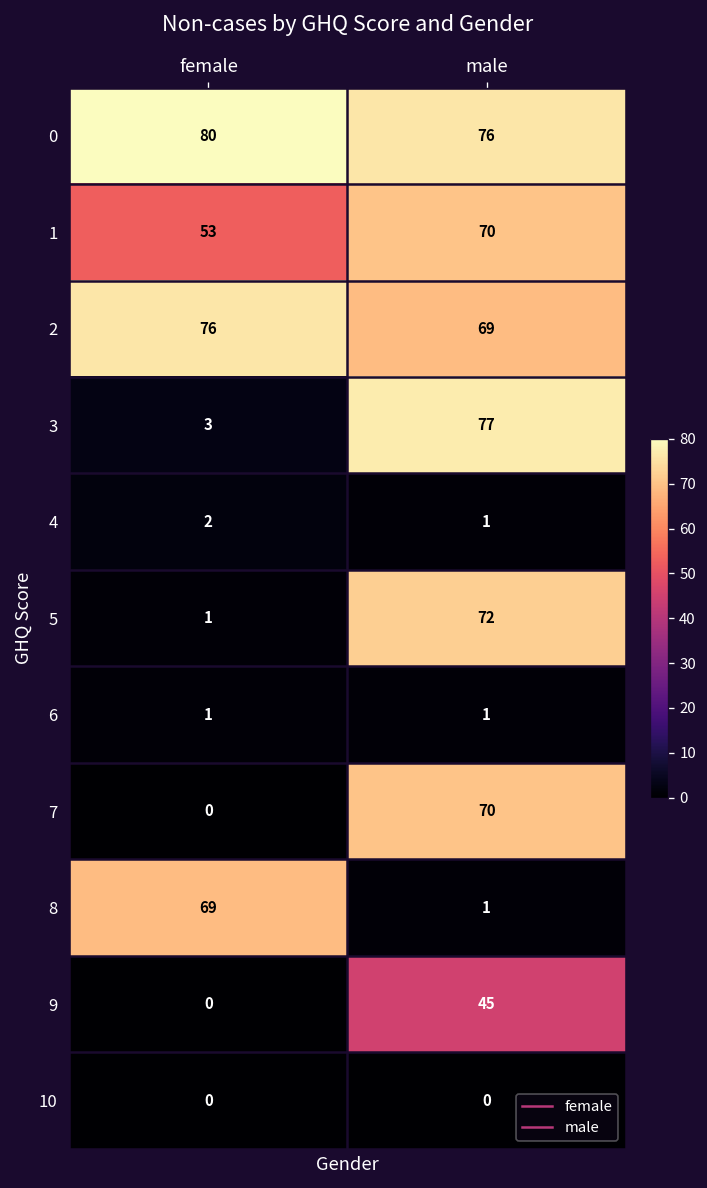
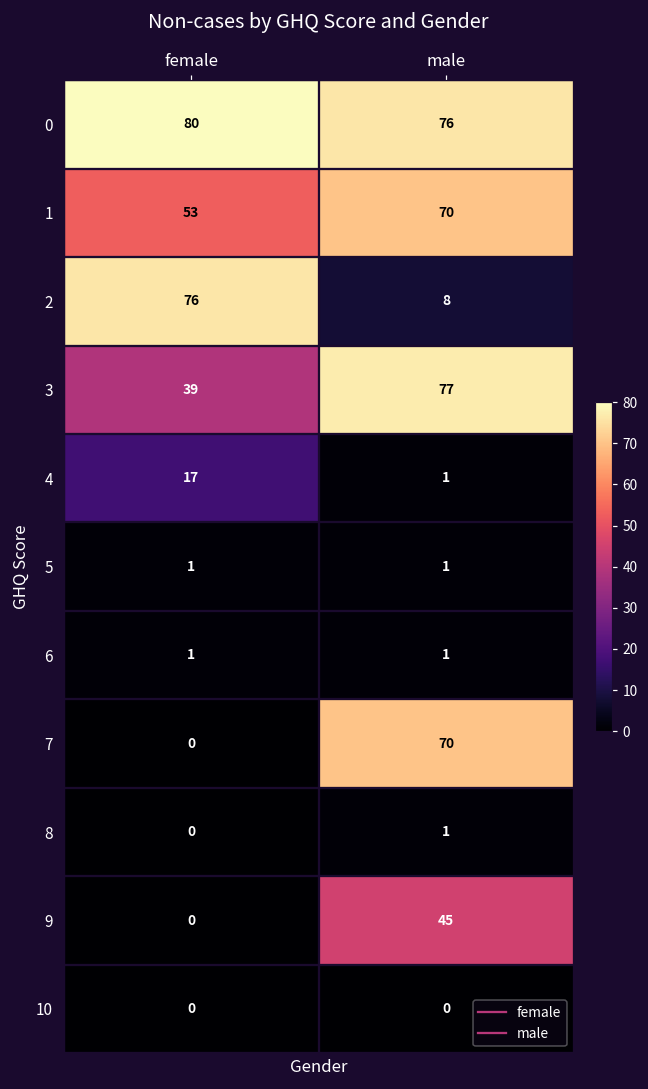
  {
    "0": {
      "female": 80,
      "male": 76
    },
    "1": {
      "female": 53,
      "male": 70
    },
    "2": {
      "female": 76,
-     "male": 69
+     "male": 8
    },
    "3": {
-     "female": 3,
+     "female": 39,
      "male": 77
    },
    "4": {
-     "female": 2,
+     "female": 17,
      "male": 1
    },
    "5": {
      "female": 1,
-     "male": 72
+     "male": 1
    },
    "6": {
      "female": 1,
      "male": 1
    },
    "7": {
      "female": 0,
      "male": 70
    },
    "8": {
-     "female": 69,
+     "female": 0,
      "male": 1
    },
    "9": {
      "female": 0,
      "male": 45
    },
    "10": {
      "female": 0,
      "male": 0
    }
  }
